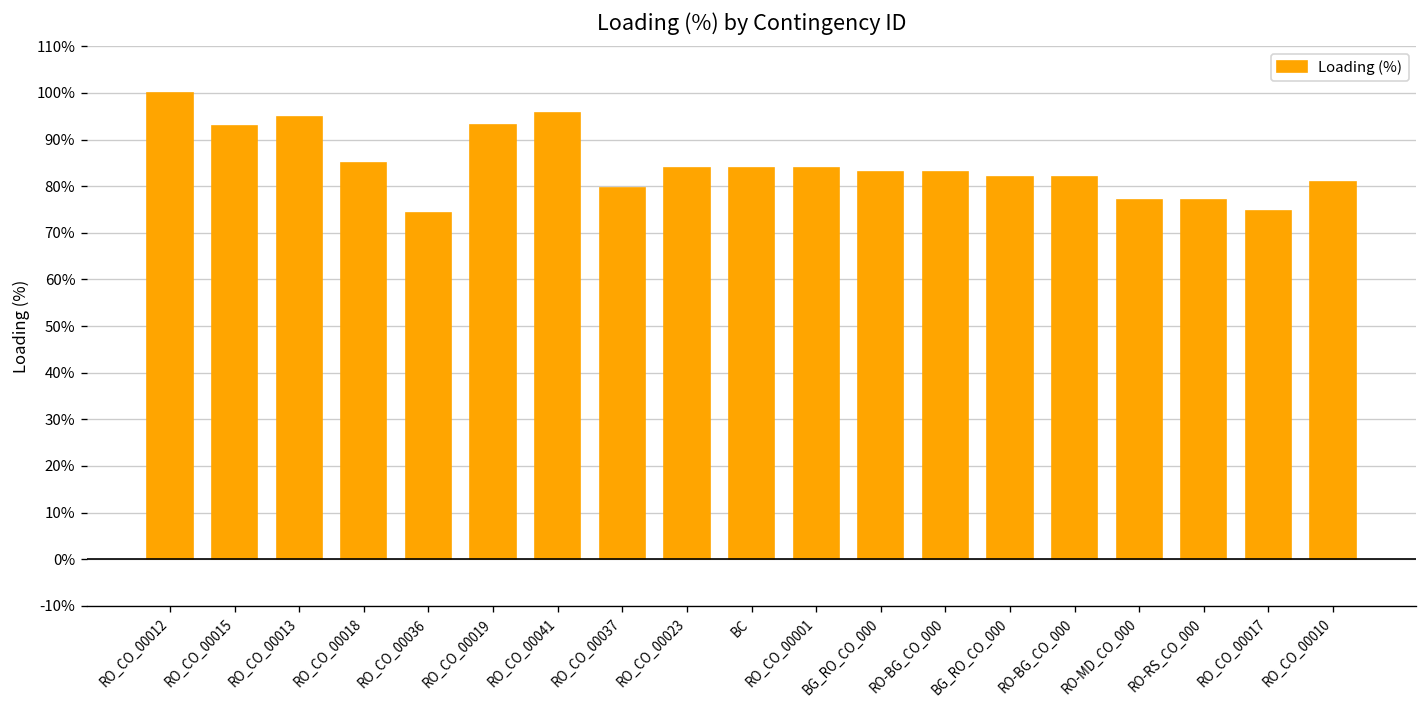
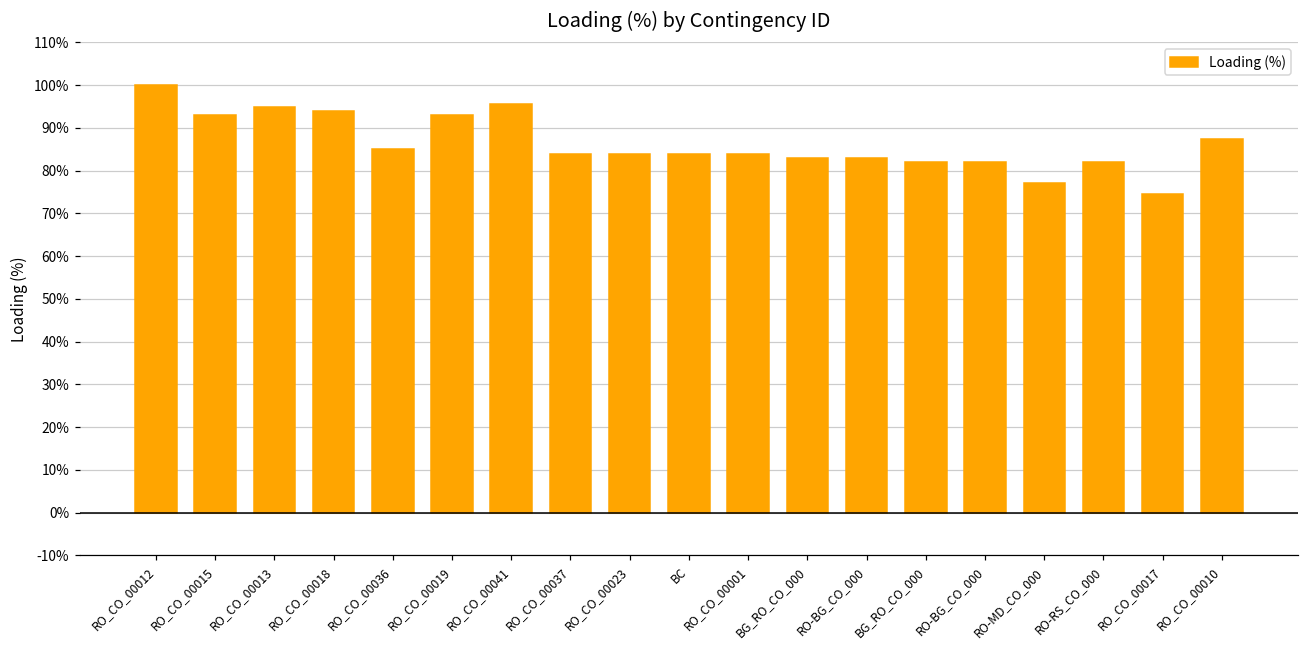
  {
    "RO_CO_00012": "100%",
    "RO_CO_00015": "93%",
    "RO_CO_00013": "95%",
-   "RO_CO_00018": "85%",
-   "RO_CO_00036": "74%",
+   "RO_CO_00018": "94%",
+   "RO_CO_00036": "85%",
    "RO_CO_00019": "93%",
    "RO_CO_00041": "96%",
-   "RO_CO_00037": "80%",
+   "RO_CO_00037": "84%",
    "RO_CO_00023": "84%",
    "BC": "84%",
    "RO_CO_00001": "84%",
    "RO-MD_CO_000": "77%",
-   "RO-RS_CO_000": "77%",
+   "RO-RS_CO_000": "82%",
    "RO_CO_00017": "75%",
-   "RO_CO_00010": "81%"
+   "RO_CO_00010": "87%"
  }
